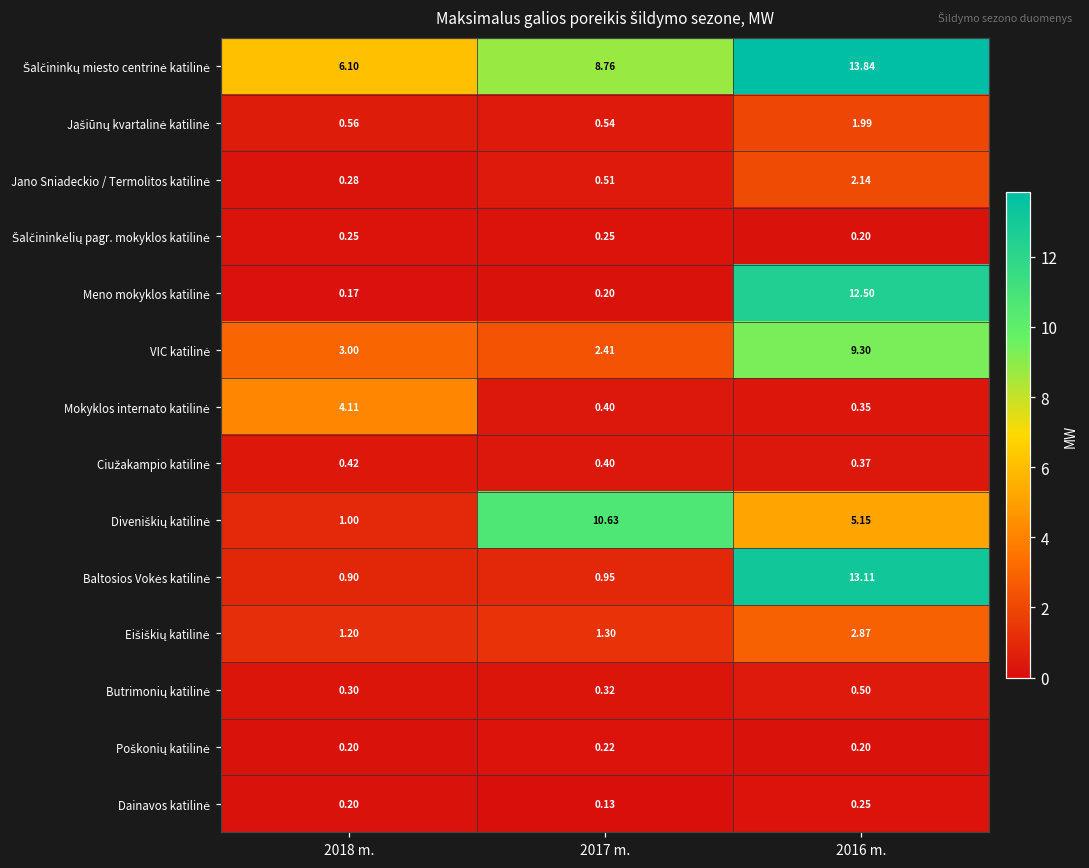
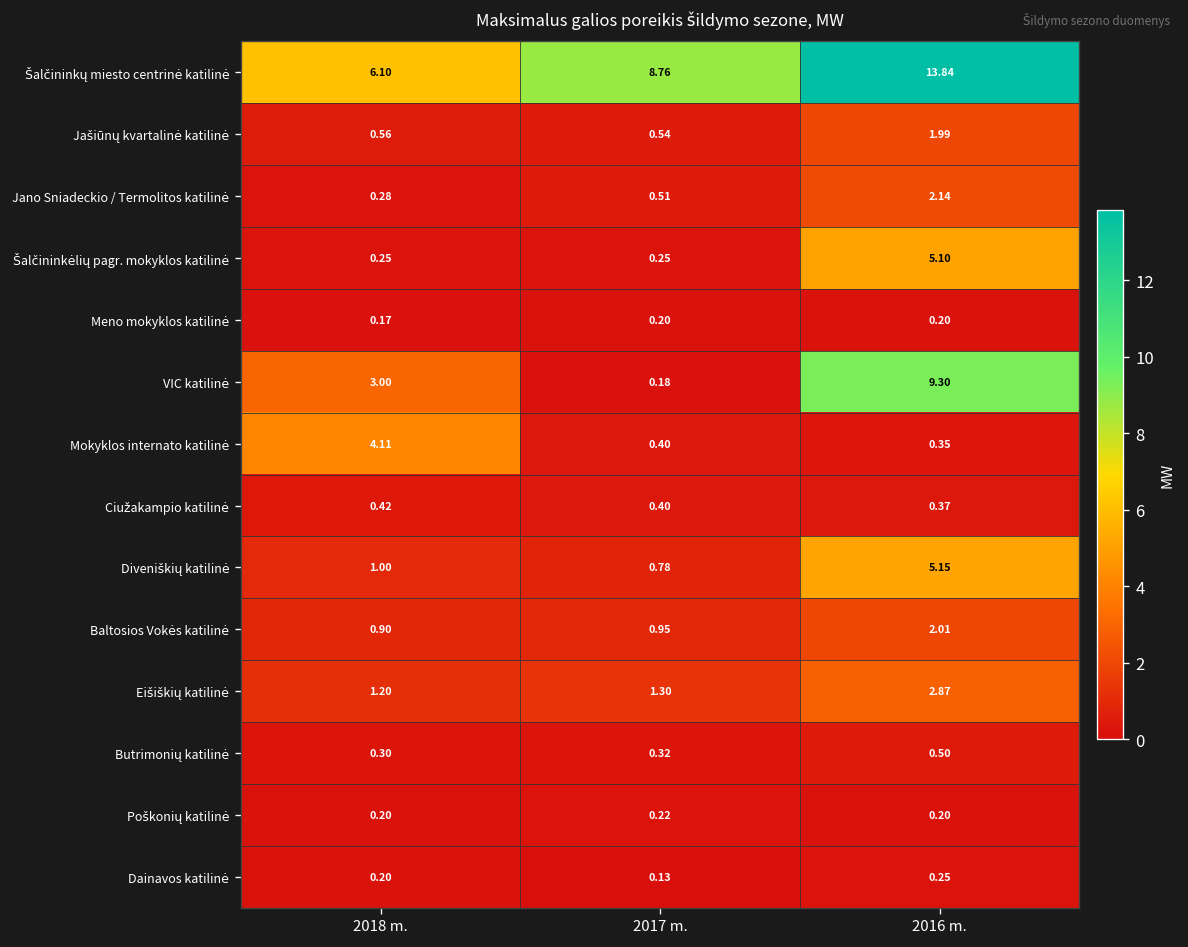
  {
    "Šalčininkų miesto centrinė katilinė": {
      "2018 m.": 6.10,
      "2017 m.": 8.76,
      "2016 m.": 13.84
    },
    "Jašiūnų kvartalinė katilinė": {
      "2018 m.": 0.56,
      "2017 m.": 0.54,
      "2016 m.": 1.99
    },
    "Jano Sniadeckio / Termolitos katilinė": {
      "2018 m.": 0.28,
      "2017 m.": 0.51,
      "2016 m.": 2.14
    },
    "Šalčininkėlių pagr. mokyklos katilinė": {
      "2018 m.": 0.25,
      "2017 m.": 0.25,
-     "2016 m.": 0.20
+     "2016 m.": 5.10
    },
    "Meno mokyklos katilinė": {
      "2018 m.": 0.17,
      "2017 m.": 0.20,
-     "2016 m.": 12.50
+     "2016 m.": 0.20
    },
    "VIC katilinė": {
      "2018 m.": 3.00,
-     "2017 m.": 2.41,
+     "2017 m.": 0.18,
      "2016 m.": 9.30
    },
    "Mokyklos internato katilinė": {
      "2018 m.": 4.11,
      "2017 m.": 0.40,
      "2016 m.": 0.35
    },
    "Ciužakampio katilinė": {
      "2018 m.": 0.42,
      "2017 m.": 0.40,
      "2016 m.": 0.37
    },
    "Diveniškių katilinė": {
      "2018 m.": 1.00,
-     "2017 m.": 10.63,
+     "2017 m.": 0.78,
      "2016 m.": 5.15
    },
    "Baltosios Vokės katilinė": {
      "2018 m.": 0.90,
      "2017 m.": 0.95,
-     "2016 m.": 13.11
+     "2016 m.": 2.01
    },
    "Eišiškių katilinė": {
      "2018 m.": 1.20,
      "2017 m.": 1.30,
      "2016 m.": 2.87
    },
    "Butrimonių katilinė": {
      "2018 m.": 0.30,
      "2017 m.": 0.32,
      "2016 m.": 0.50
    },
    "Poškonių katilinė": {
      "2018 m.": 0.20,
      "2017 m.": 0.22,
      "2016 m.": 0.20
    },
    "Dainavos katilinė": {
      "2018 m.": 0.20,
      "2017 m.": 0.13,
      "2016 m.": 0.25
    }
  }
